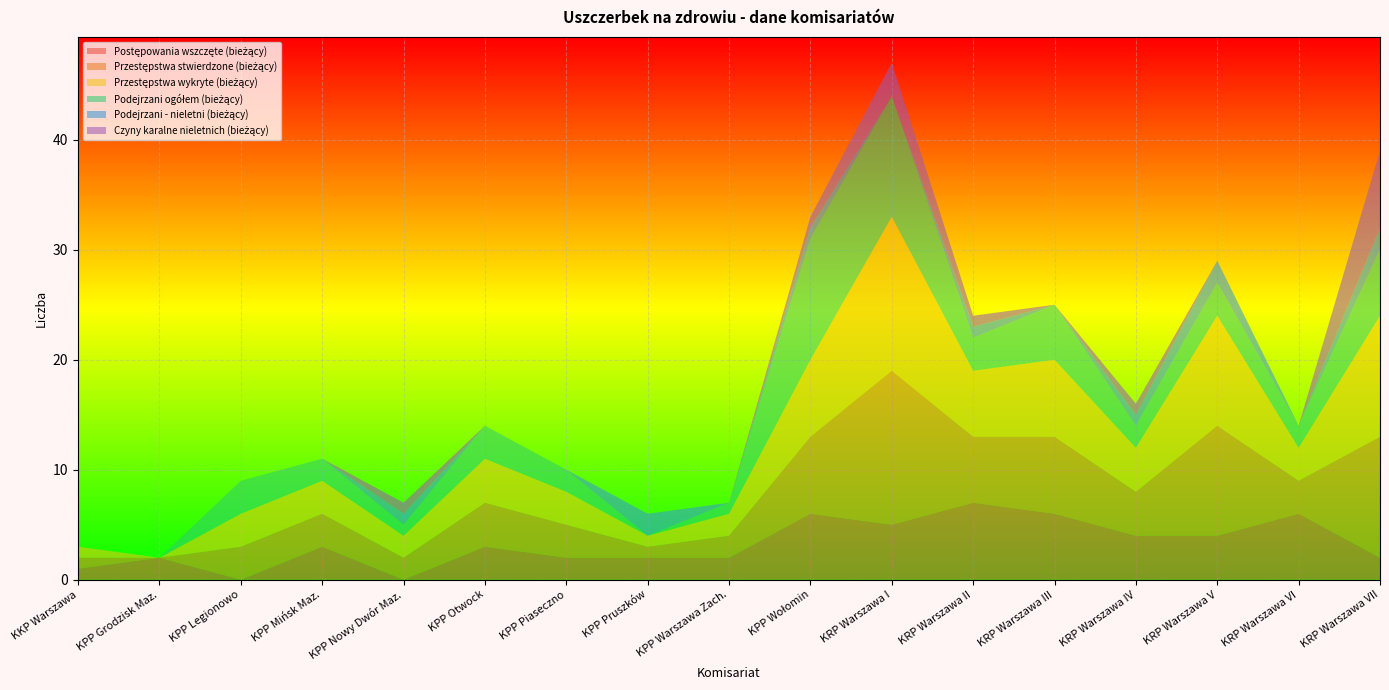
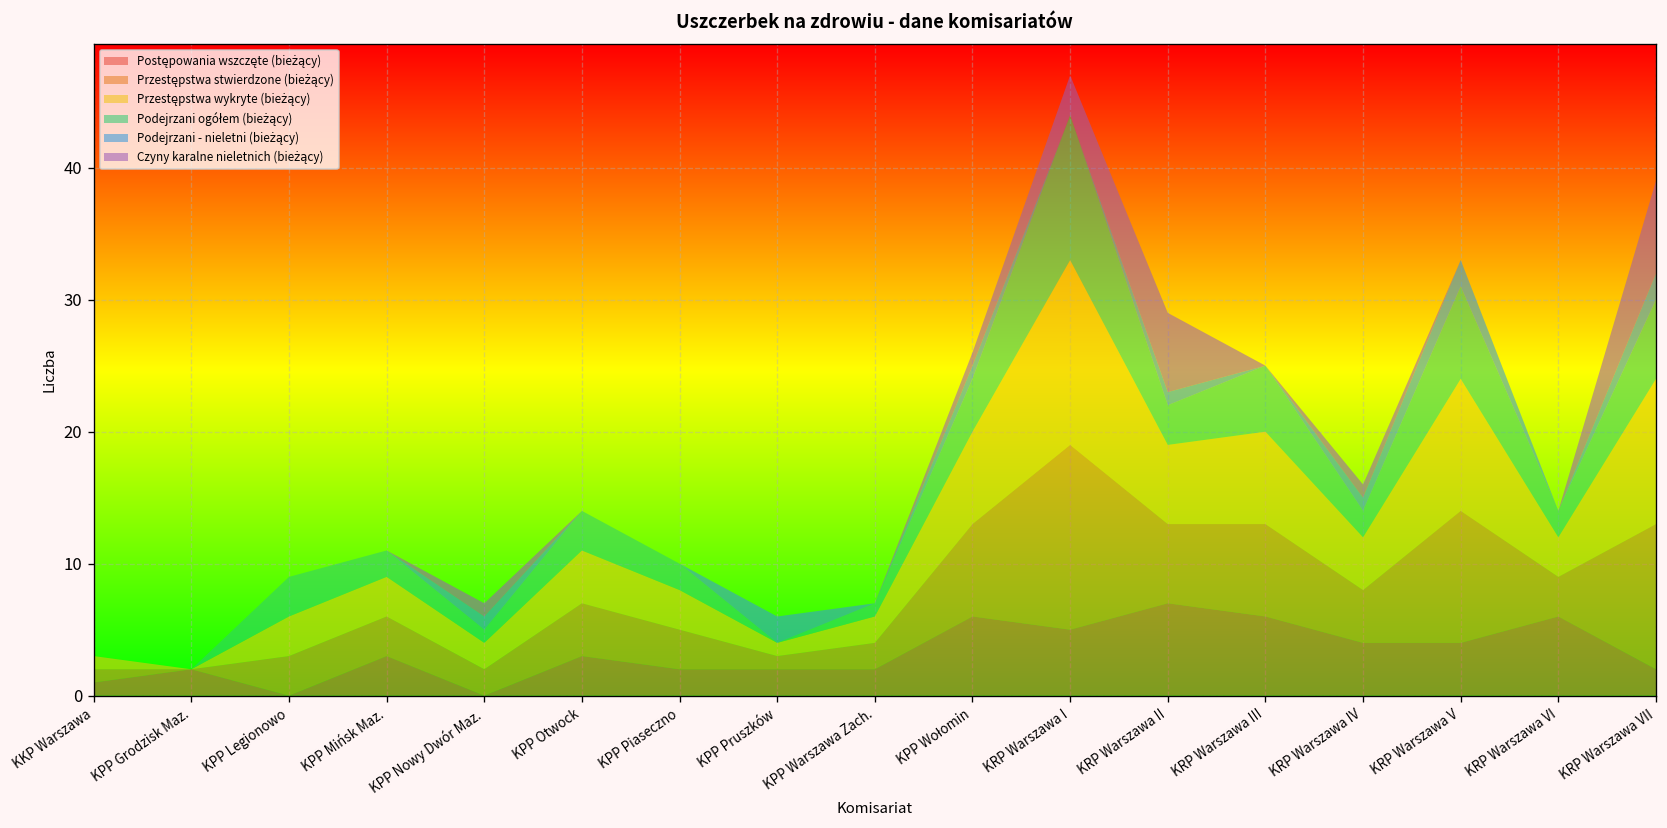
  {
    "Podejrzani ogółem (bieżący)": {
      "KPP Nowy Dwór Maz.": 1,
-     "KPP Wołomin": 11,
+     "KPP Wołomin": 4,
      "KRP Warszawa II": 3,
      "KRP Warszawa IV": 2,
-     "KRP Warszawa V": 3,
+     "KRP Warszawa V": 7,
      "KRP Warszawa VII": 6
    },
    "Podejrzani - nieletni (bieżący)": {
      "KPP Nowy Dwór Maz.": 1,
      "KPP Wołomin": 1,
      "KRP Warszawa II": 1,
      "KRP Warszawa IV": 1,
      "KRP Warszawa VII": 2
    },
    "Czyny karalne nieletnich (bieżący)": {
      "KPP Nowy Dwór Maz.": 1,
      "KPP Wołomin": 1,
      "KRP Warszawa I": 3,
-     "KRP Warszawa II": 1,
+     "KRP Warszawa II": 6,
      "KRP Warszawa IV": 1,
      "KRP Warszawa VII": 7
    }
  }
